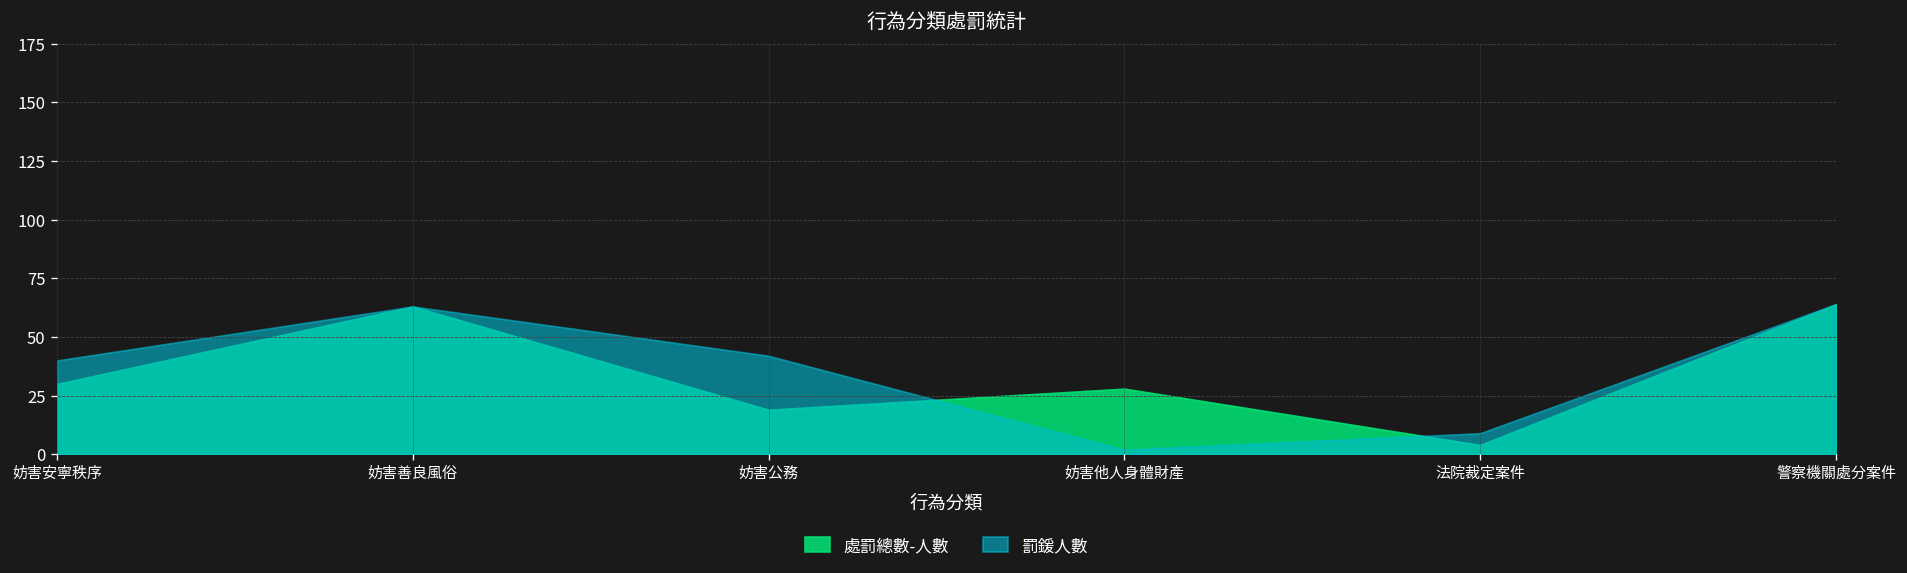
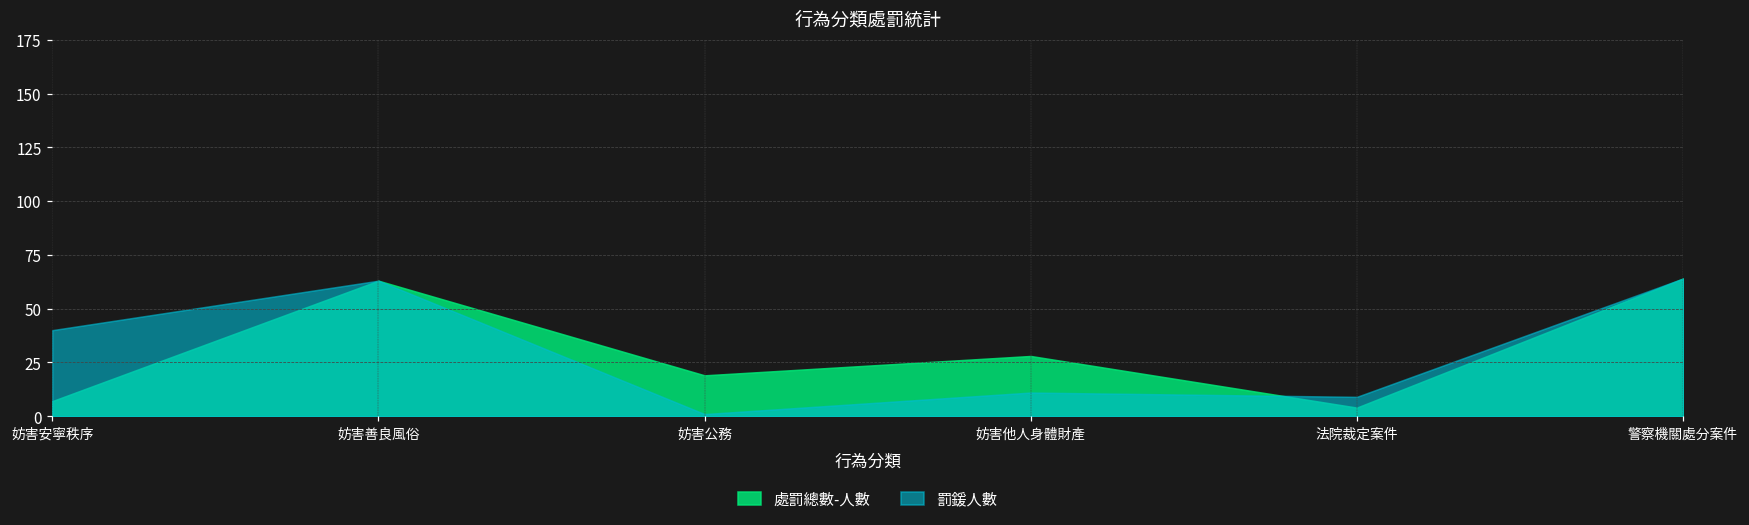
  {
    "處罰總數-人數": {
-     "妨害安寧秩序": 30,
+     "妨害安寧秩序": 7,
      "妨害公務": 19,
      "妨害他人身體財產": 28,
      "法院裁定案件": 4
    },
    "罰鍰人數": {
      "妨害安寧秩序": 40,
-     "妨害公務": 42,
-     "妨害他人身體財產": 2,
+     "妨害公務": 1,
+     "妨害他人身體財產": 11,
      "法院裁定案件": 9
    }
  }
